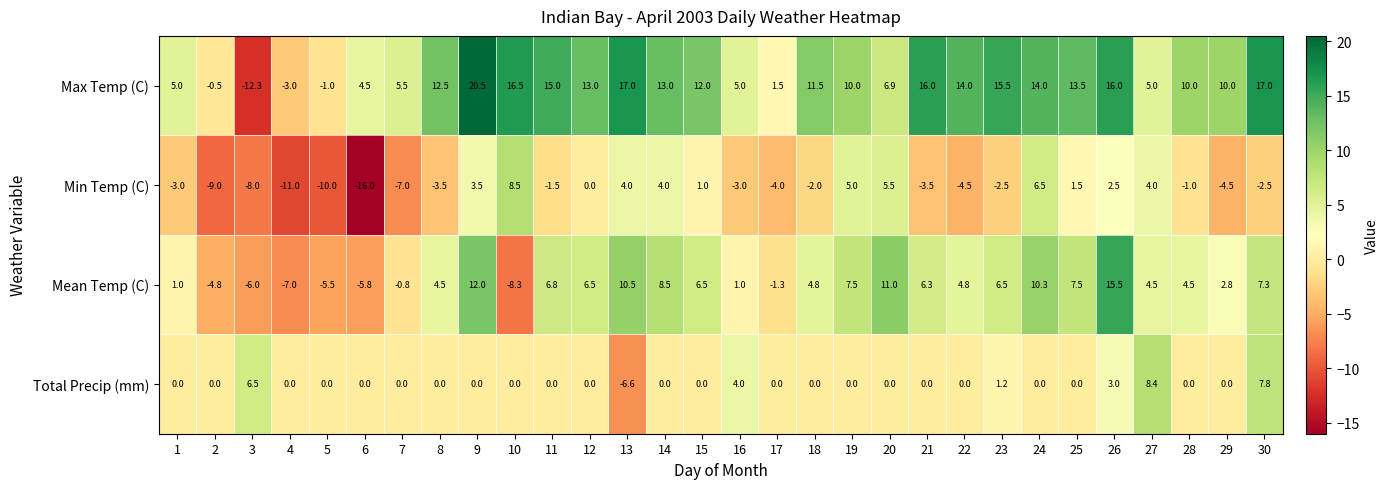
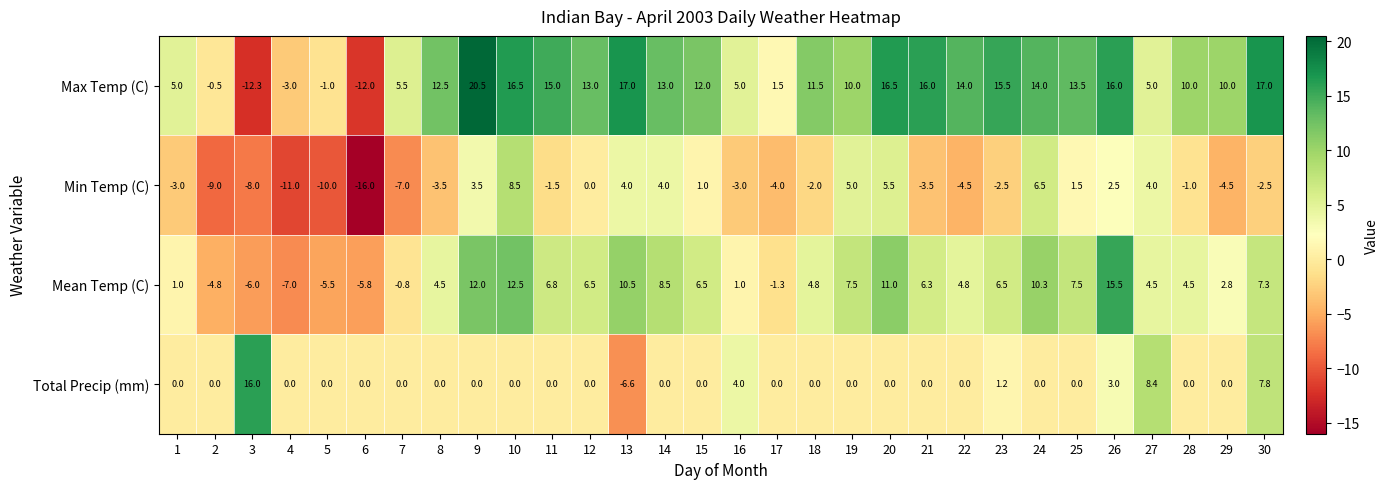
  {
    "Max Temp (C)": {
      "1": 5.0,
      "2": -0.5,
      "3": -12.3,
      "4": -3.0,
      "5": -1.0,
-     "6": 4.5,
+     "6": -12.0,
      "7": 5.5,
      "8": 12.5,
      "9": 20.5,
      "10": 16.5,
      "11": 15.0,
      "12": 13.0,
      "13": 17.0,
      "14": 13.0,
      "15": 12.0,
      "16": 5.0,
      "17": 1.5,
      "18": 11.5,
      "19": 10.0,
-     "20": 6.9,
+     "20": 16.5,
      "21": 16.0,
      "22": 14.0,
      "23": 15.5,
      "24": 14.0,
      "25": 13.5,
      "26": 16.0,
      "27": 5.0,
      "28": 10.0,
      "29": 10.0,
      "30": 17.0
    },
    "Min Temp (C)": {
      "1": -3.0,
      "2": -9.0,
      "3": -8.0,
      "4": -11.0,
      "5": -10.0,
      "6": -16.0,
      "7": -7.0,
      "8": -3.5,
      "9": 3.5,
      "10": 8.5,
      "11": -1.5,
      "12": 0.0,
      "13": 4.0,
      "14": 4.0,
      "15": 1.0,
      "16": -3.0,
      "17": -4.0,
      "18": -2.0,
      "19": 5.0,
      "20": 5.5,
      "21": -3.5,
      "22": -4.5,
      "23": -2.5,
      "24": 6.5,
      "25": 1.5,
      "26": 2.5,
      "27": 4.0,
      "28": -1.0,
      "29": -4.5,
      "30": -2.5
    },
    "Mean Temp (C)": {
      "1": 1.0,
      "2": -4.8,
      "3": -6.0,
      "4": -7.0,
      "5": -5.5,
      "6": -5.8,
      "7": -0.8,
      "8": 4.5,
      "9": 12.0,
-     "10": -8.3,
+     "10": 12.5,
      "11": 6.8,
      "12": 6.5,
      "13": 10.5,
      "14": 8.5,
      "15": 6.5,
      "16": 1.0,
      "17": -1.3,
      "18": 4.8,
      "19": 7.5,
      "20": 11.0,
      "21": 6.3,
      "22": 4.8,
      "23": 6.5,
      "24": 10.3,
      "25": 7.5,
      "26": 15.5,
      "27": 4.5,
      "28": 4.5,
      "29": 2.8,
      "30": 7.3
    },
    "Total Precip (mm)": {
      "1": 0.0,
      "2": 0.0,
-     "3": 6.5,
+     "3": 16.0,
      "4": 0.0,
      "5": 0.0,
      "6": 0.0,
      "7": 0.0,
      "8": 0.0,
      "9": 0.0,
      "10": 0.0,
      "11": 0.0,
      "12": 0.0,
      "13": -6.6,
      "14": 0.0,
      "15": 0.0,
      "16": 4.0,
      "17": 0.0,
      "18": 0.0,
      "19": 0.0,
      "20": 0.0,
      "21": 0.0,
      "22": 0.0,
      "23": 1.2,
      "24": 0.0,
      "25": 0.0,
      "26": 3.0,
      "27": 8.4,
      "28": 0.0,
      "29": 0.0,
      "30": 7.8
    }
  }
